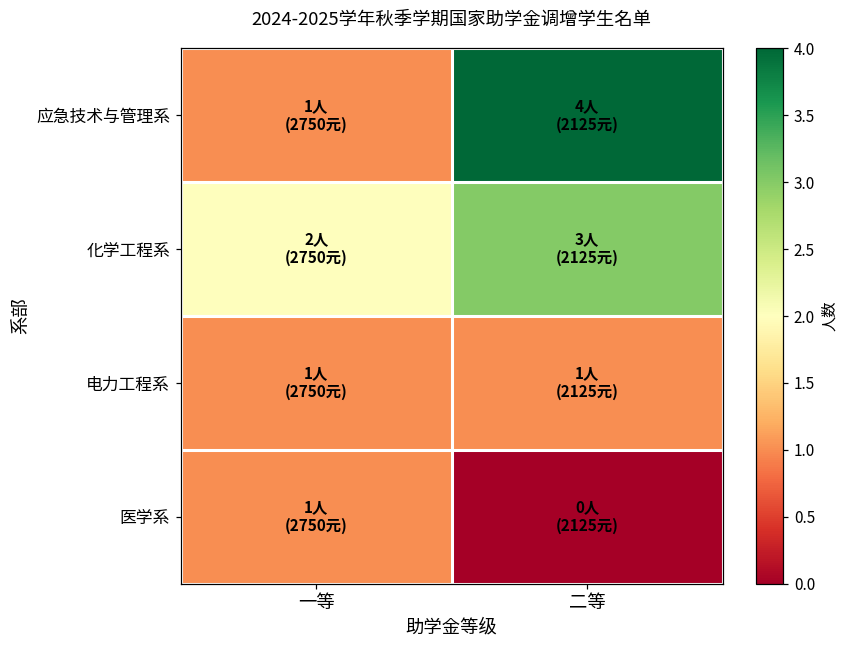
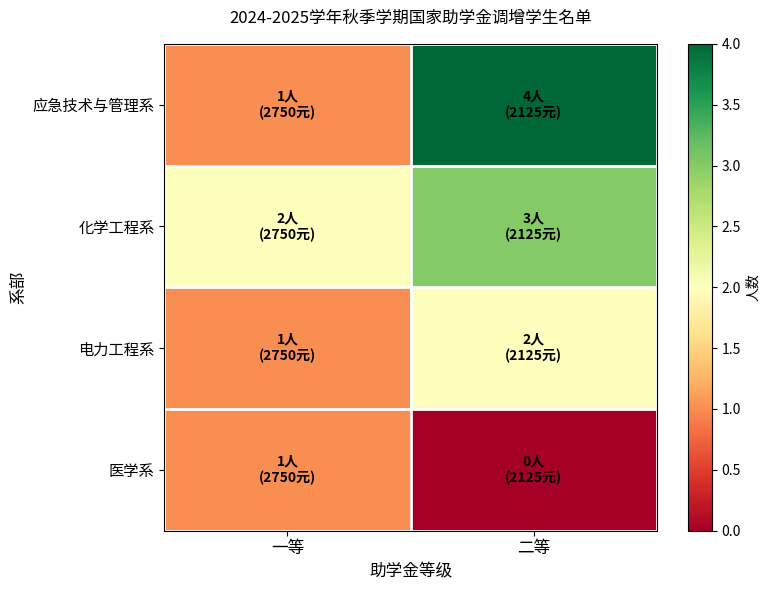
  {
    "电力工程系": {
-     "二等": "1人"
+     "二等": "2人"
    }
  }
